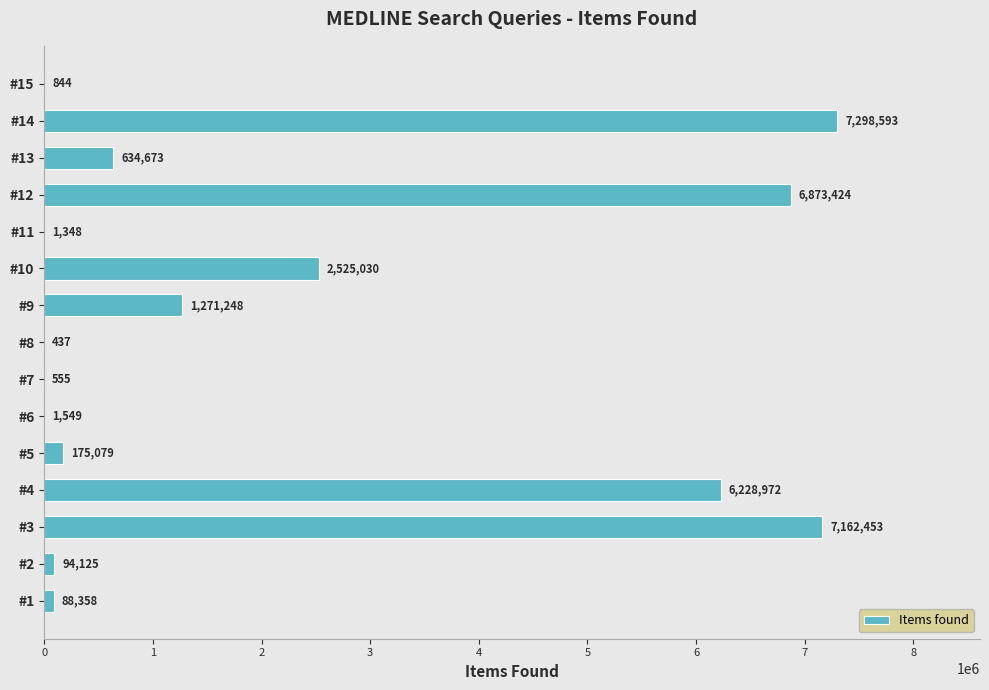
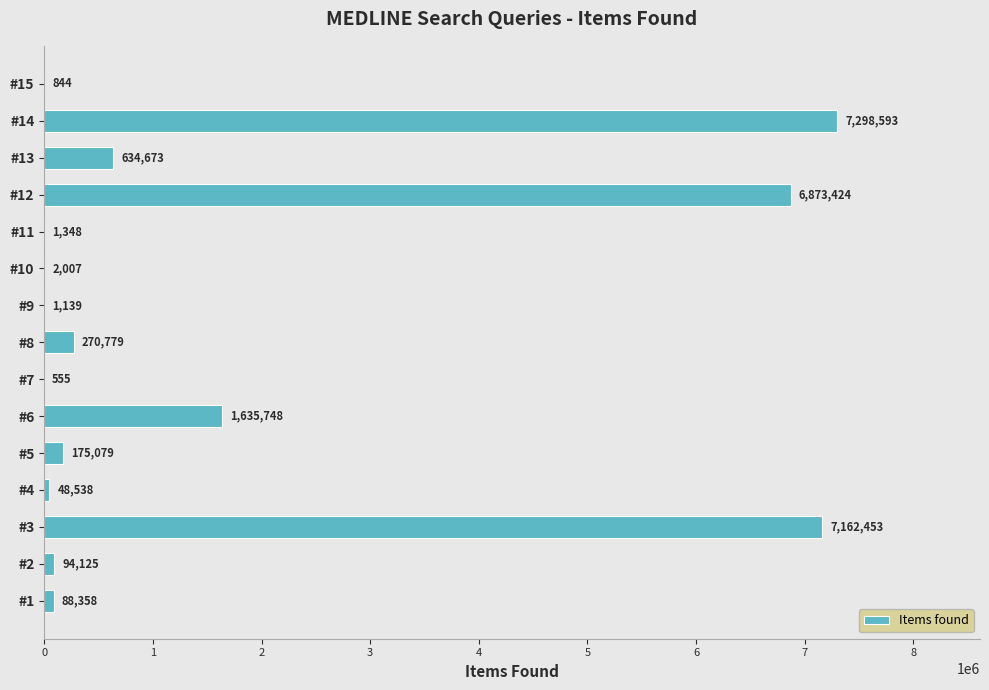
  {
    "#15": "844",
    "#14": "7,298,593",
    "#13": "634,673",
    "#12": "6,873,424",
    "#11": "1,348",
-   "#10": "2,525,030",
-   "#9": "1,271,248",
-   "#8": "437",
+   "#10": "2,007",
+   "#9": "1,139",
+   "#8": "270,779",
    "#7": "555",
-   "#6": "1,549",
+   "#6": "1,635,748",
    "#5": "175,079",
-   "#4": "6,228,972",
+   "#4": "48,538",
    "#3": "7,162,453",
    "#2": "94,125",
    "#1": "88,358"
  }
